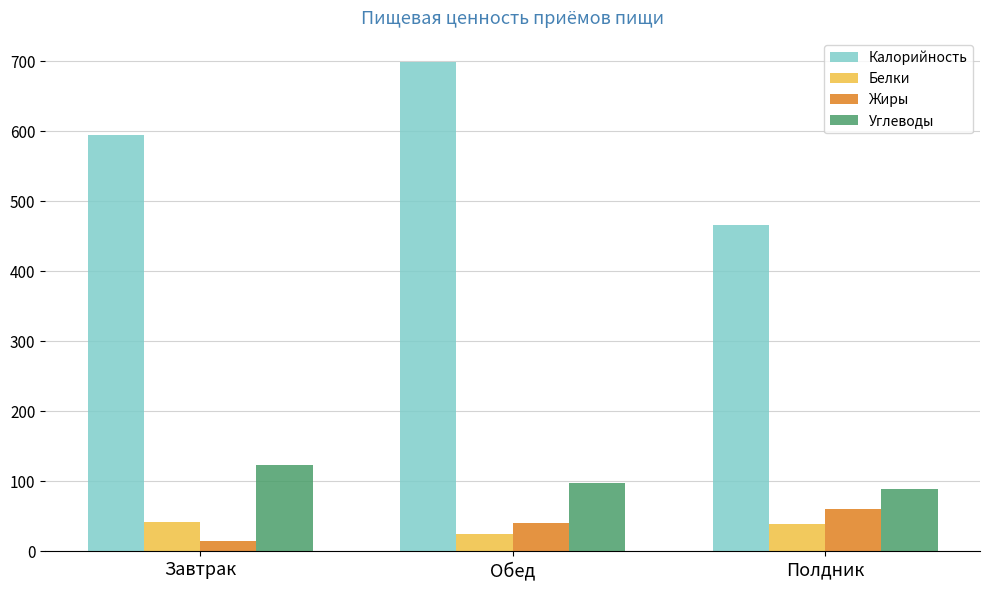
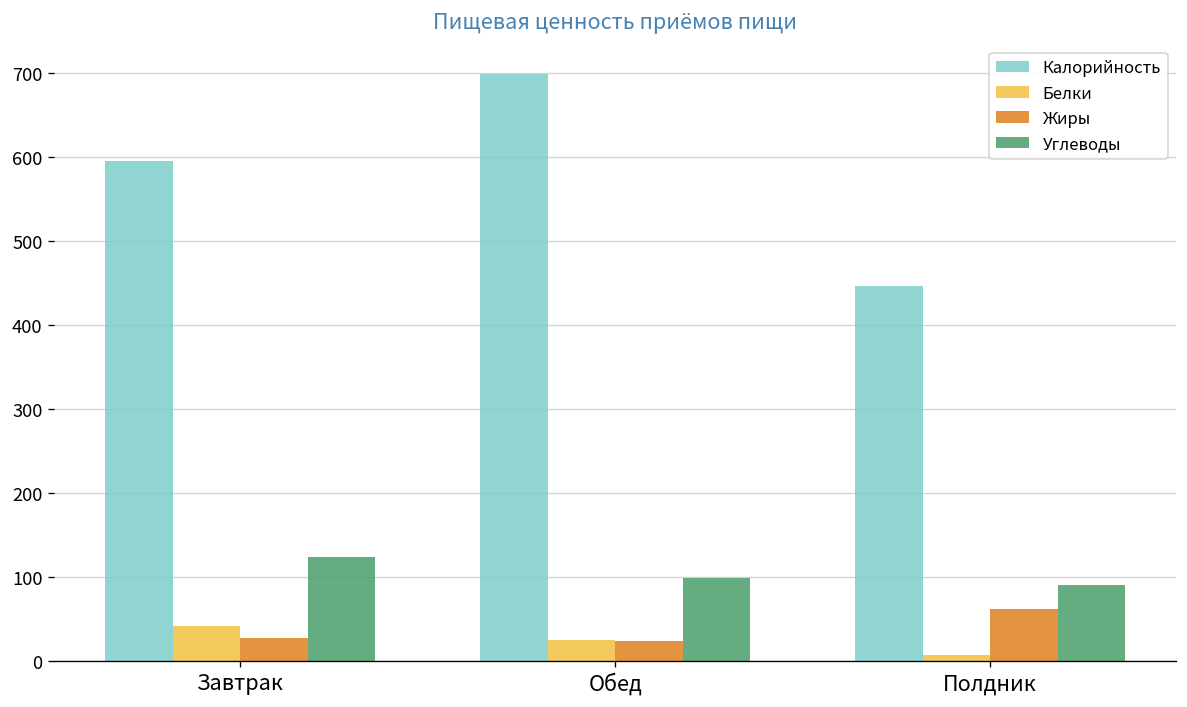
  {
    "Калорийность": {
      "Завтрак": 590,
      "Обед": 700,
-     "Полдник": 470
+     "Полдник": 450
    },
    "Белки": {
      "Завтрак": 40,
      "Обед": 20,
-     "Полдник": 40
+     "Полдник": 10
    },
    "Жиры": {
-     "Завтрак": 20,
-     "Обед": 40,
+     "Завтрак": 30,
+     "Обед": 20,
      "Полдник": 60
    },
    "Углеводы": {
      "Завтрак": 120,
      "Обед": 100,
      "Полдник": 90
    }
  }
